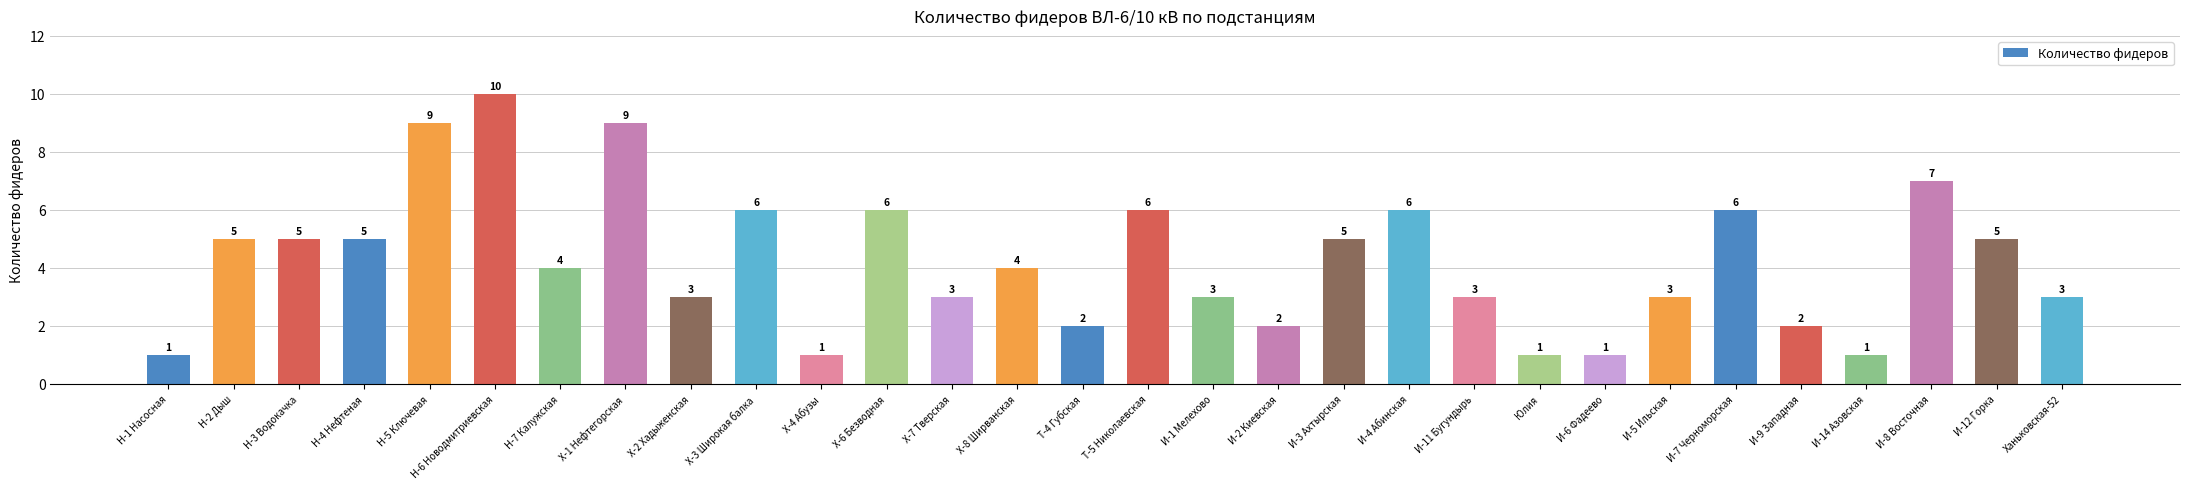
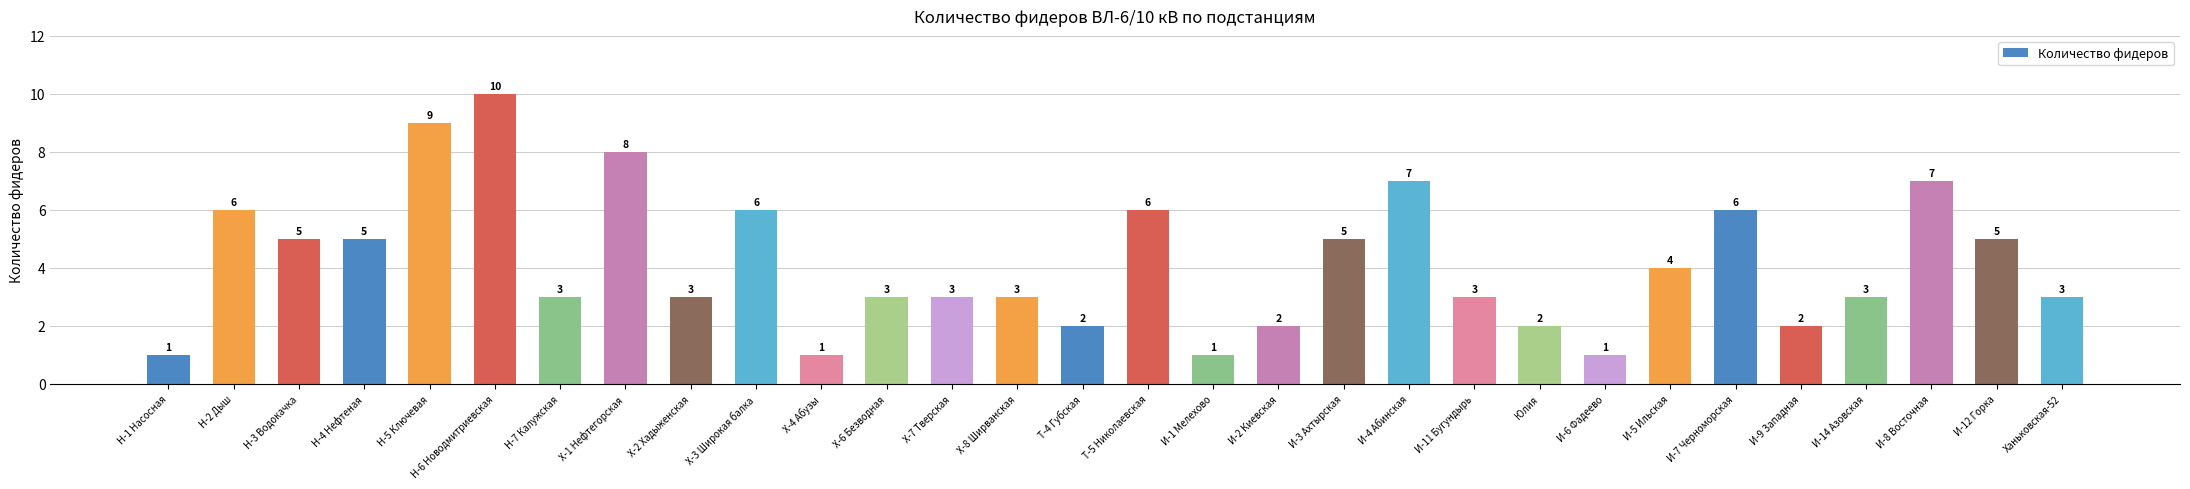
  {
    "Н-1 Насосная": 1,
-   "Н-2 Дыш": 5,
+   "Н-2 Дыш": 6,
    "Н-3 Водокачка": 5,
    "Н-4 Нефтеная": 5,
    "Н-5 Ключевая": 9,
    "Н-6 Новодмитриевская": 10,
-   "Н-7 Калужская": 4,
-   "Х-1 Нефтегорская": 9,
+   "Н-7 Калужская": 3,
+   "Х-1 Нефтегорская": 8,
    "Х-2 Хадыженская": 3,
    "Х-3 Широкая балка": 6,
    "Х-4 Абузы": 1,
-   "Х-6 Безводная": 6,
+   "Х-6 Безводная": 3,
    "Х-7 Тверская": 3,
-   "Х-8 Ширванская": 4,
+   "Х-8 Ширванская": 3,
    "Т-4 Губская": 2,
    "Т-5 Николаевская": 6,
-   "И-1 Мелехово": 3,
+   "И-1 Мелехово": 1,
    "И-2 Киевская": 2,
    "И-3 Ахтырская": 5,
-   "И-4 Абинская": 6,
+   "И-4 Абинская": 7,
    "И-11 Бугундырь": 3,
-   "Юлия": 1,
+   "Юлия": 2,
    "И-6 Фадеево": 1,
-   "И-5 Ильская": 3,
+   "И-5 Ильская": 4,
    "И-7 Черноморская": 6,
    "И-9 Западная": 2,
-   "И-14 Азовская": 1,
+   "И-14 Азовская": 3,
    "И-8 Восточная": 7,
    "И-12 Горка": 5,
    "Ханьковская-52": 3
  }
